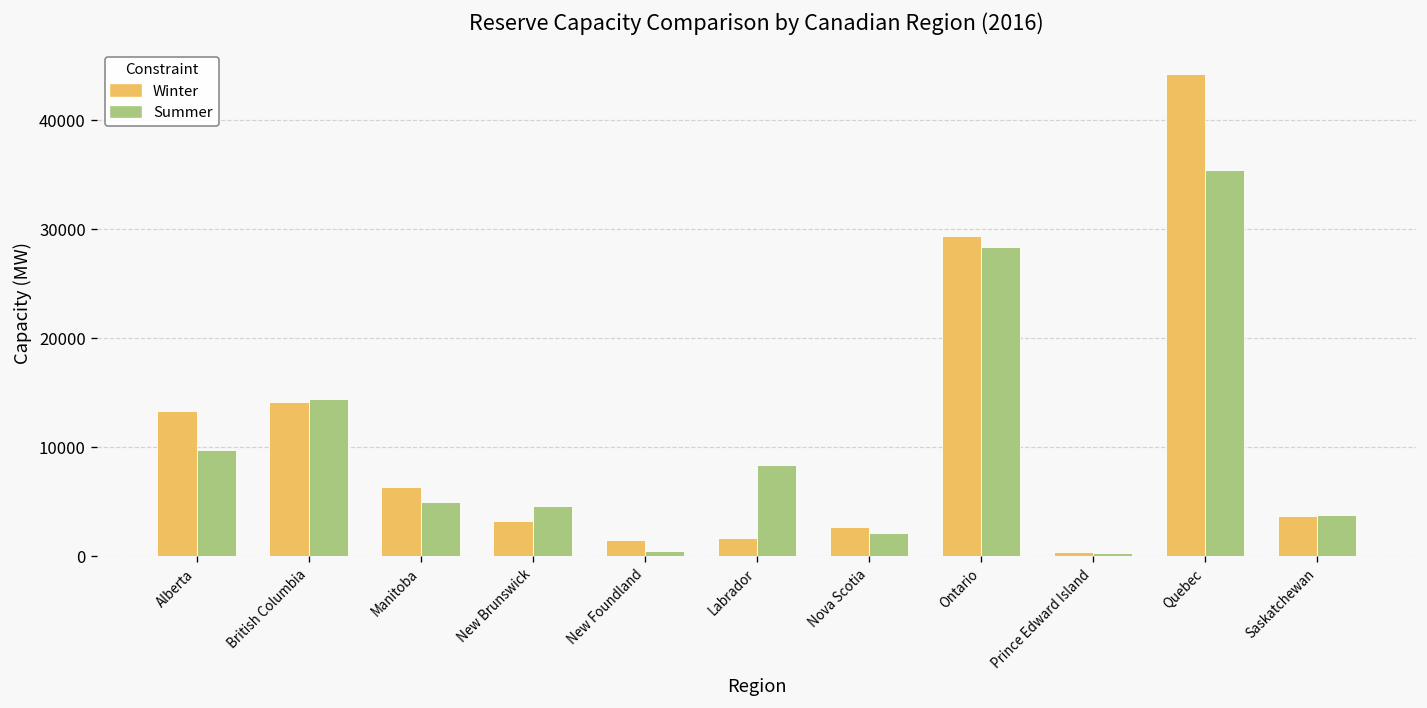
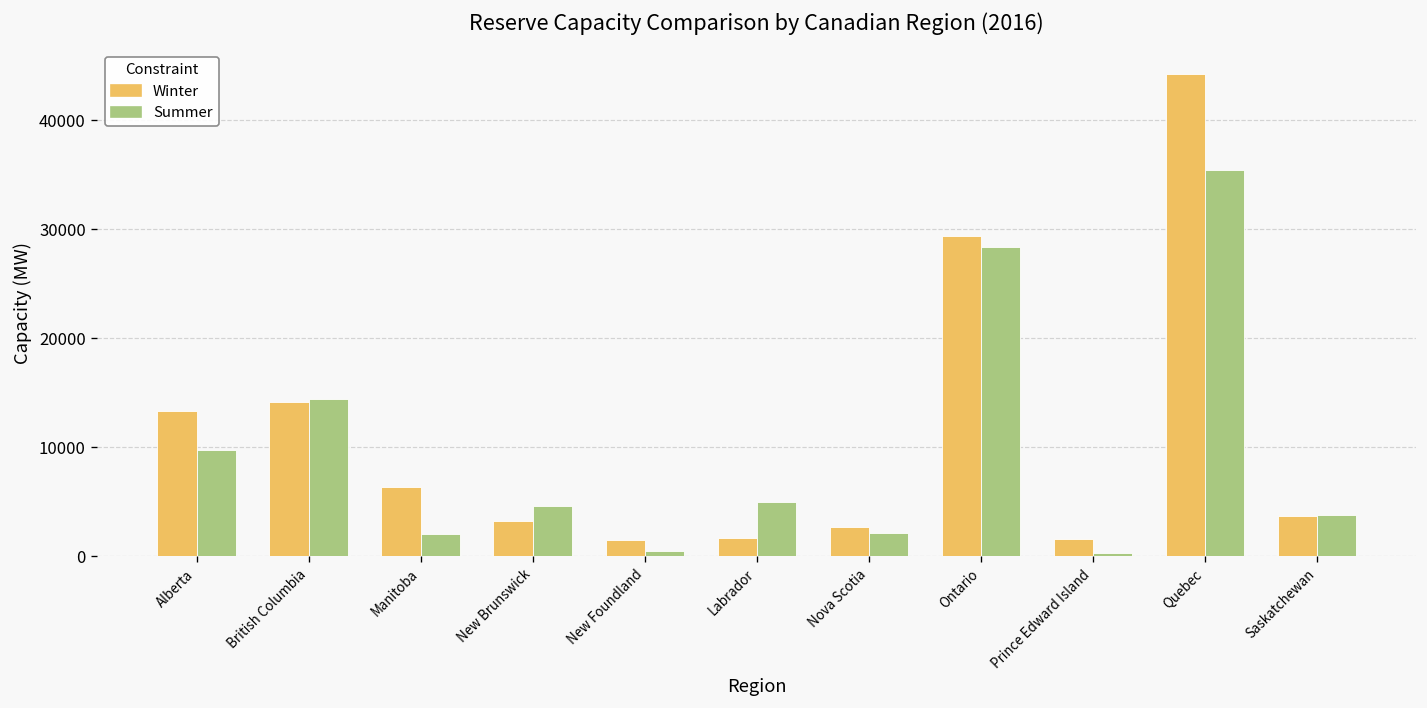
  {
    "Winter": {
      "Alberta": 13000,
      "British Columbia": 14000,
      "Manitoba": 6000,
      "New Brunswick": 3000,
      "New Foundland": 2000,
      "Labrador": 2000,
      "Nova Scotia": 3000,
      "Ontario": 29000,
-     "Prince Edward Island": 0,
+     "Prince Edward Island": 2000,
      "Quebec": 44000,
      "Saskatchewan": 4000
    },
    "Summer": {
      "Alberta": 10000,
      "British Columbia": 14000,
-     "Manitoba": 5000,
+     "Manitoba": 2000,
      "New Brunswick": 5000,
      "New Foundland": 0,
-     "Labrador": 8000,
+     "Labrador": 5000,
      "Nova Scotia": 2000,
      "Ontario": 28000,
      "Prince Edward Island": 0,
      "Quebec": 35000,
      "Saskatchewan": 4000
    }
  }
